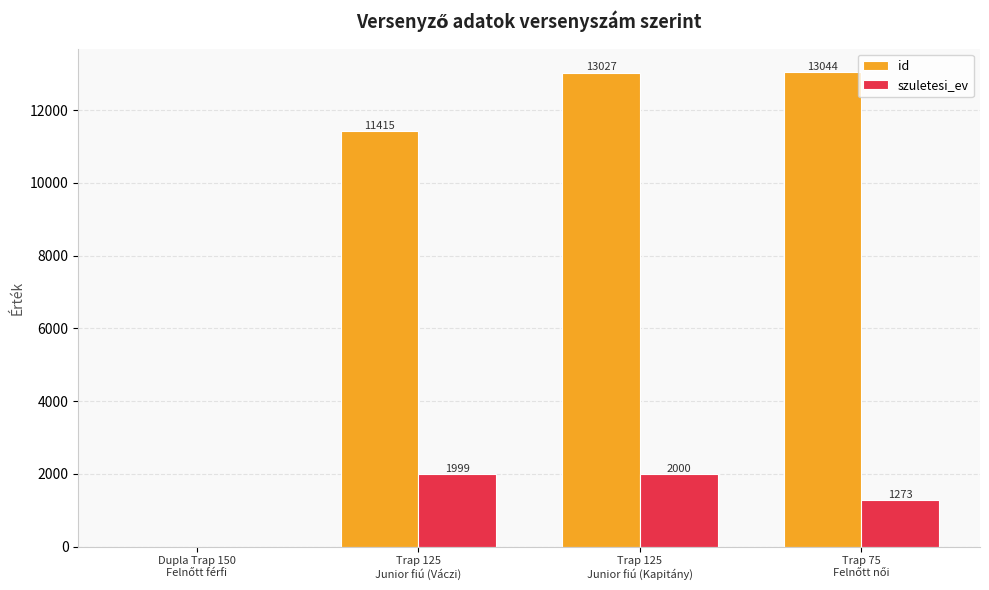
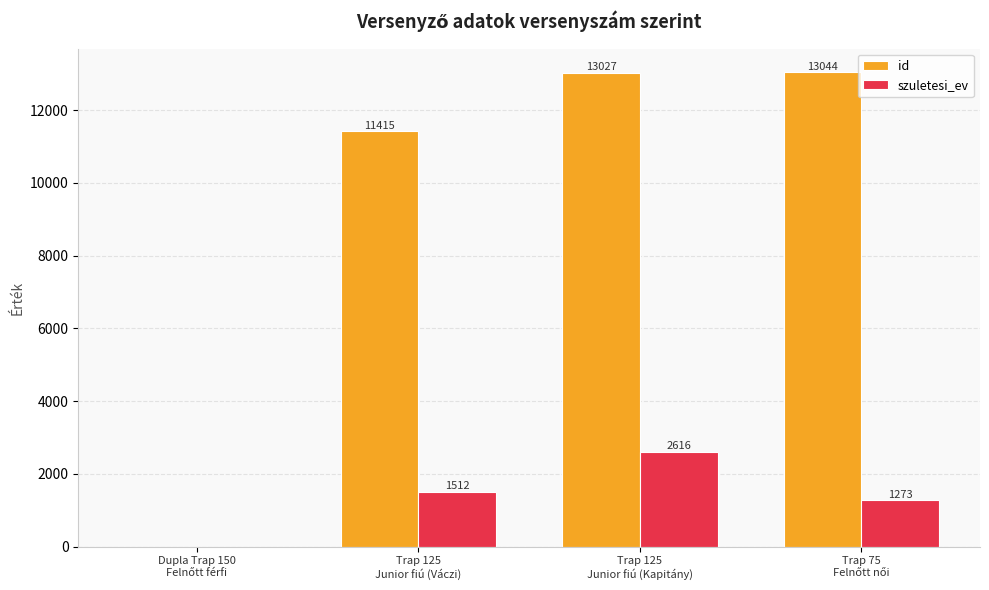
  {
    "id": {
      "Trap 125 Junior fiú (Váczi)": 11415,
      "Trap 125 Junior fiú (Kapitány)": 13027,
      "Trap 75 Felnőtt női": 13044
    },
    "szuletesi_ev": {
-     "Trap 125 Junior fiú (Váczi)": 1999,
-     "Trap 125 Junior fiú (Kapitány)": 2000,
+     "Trap 125 Junior fiú (Váczi)": 1512,
+     "Trap 125 Junior fiú (Kapitány)": 2616,
      "Trap 75 Felnőtt női": 1273
    }
  }
